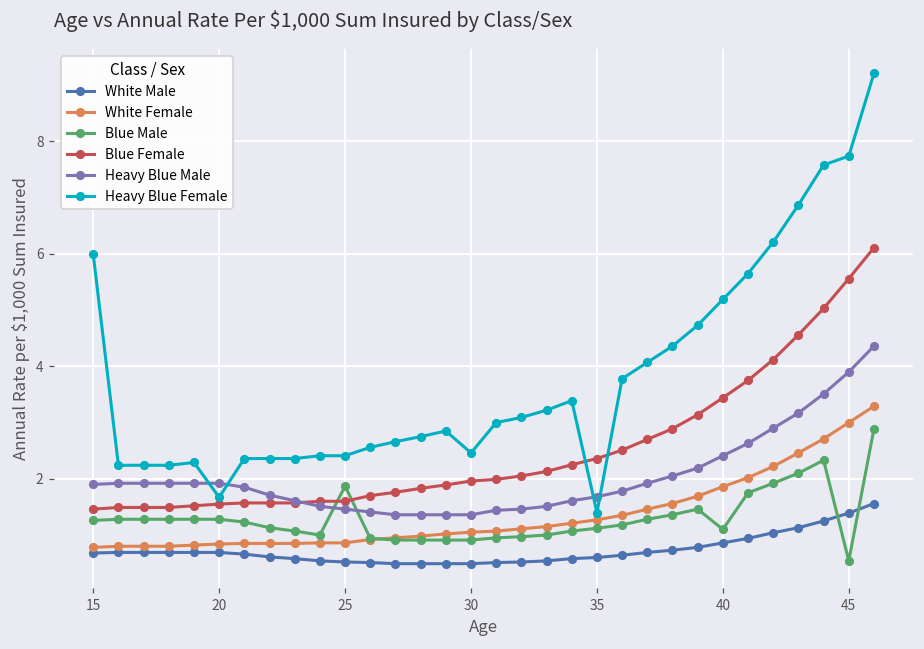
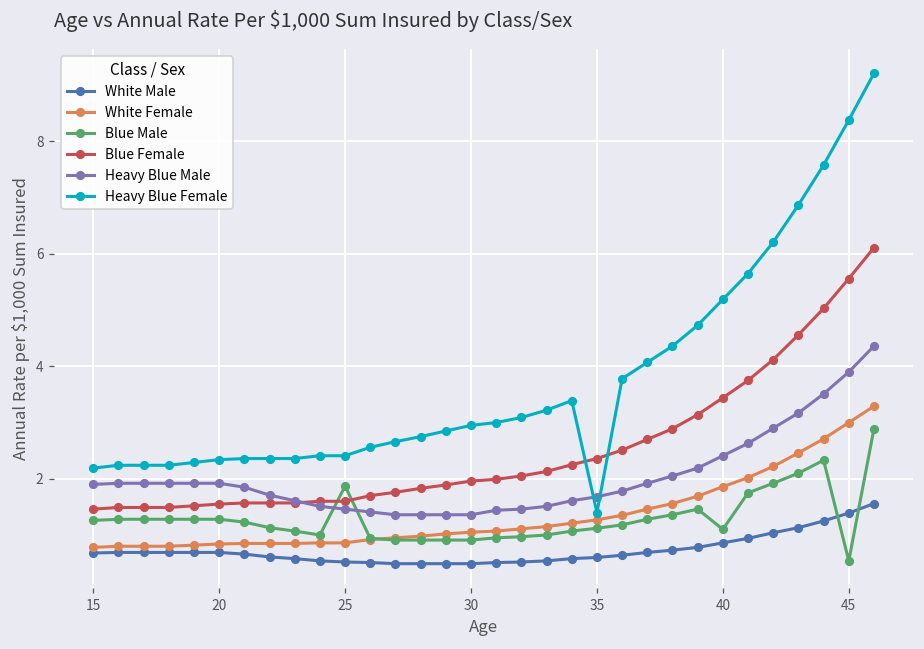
  {
    "Blue Male": {
      "15": 1.3,
      "20": 1.3,
      "25": 1.9,
      "30": 0.9,
      "35": 1.1,
      "40": 1.1,
      "45": 0.5
    },
    "Heavy Blue Female": {
-     "15": 6.0,
-     "20": 1.7,
+     "15": 2.2,
+     "20": 2.3,
      "25": 2.4,
-     "30": 2.5,
+     "30": 3.0,
      "35": 1.4,
      "40": 5.2,
-     "45": 7.7
+     "45": 8.4
    }
  }
